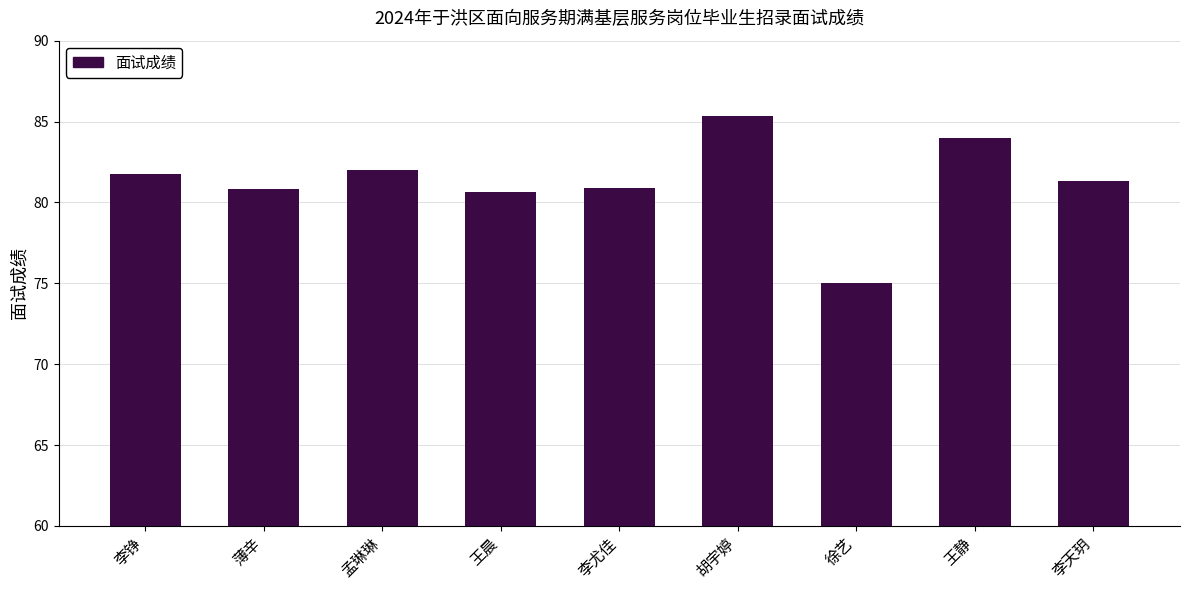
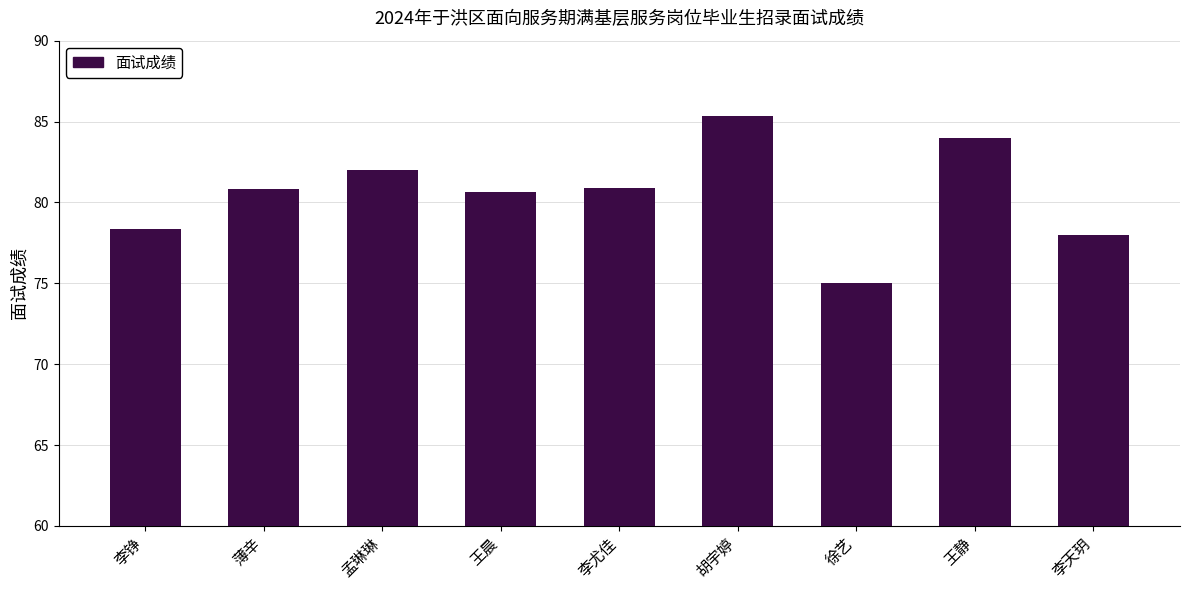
  {
-   "李铮": 81.7,
+   "李铮": 78.3,
    "薄辛": 80.8,
    "孟琳琳": 82.0,
    "王晨": 80.7,
    "李尤佳": 80.9,
    "胡宇婷": 85.3,
    "徐艺": 75.0,
    "王静": 84.0,
-   "李天玥": 81.3
+   "李天玥": 78.0
  }
